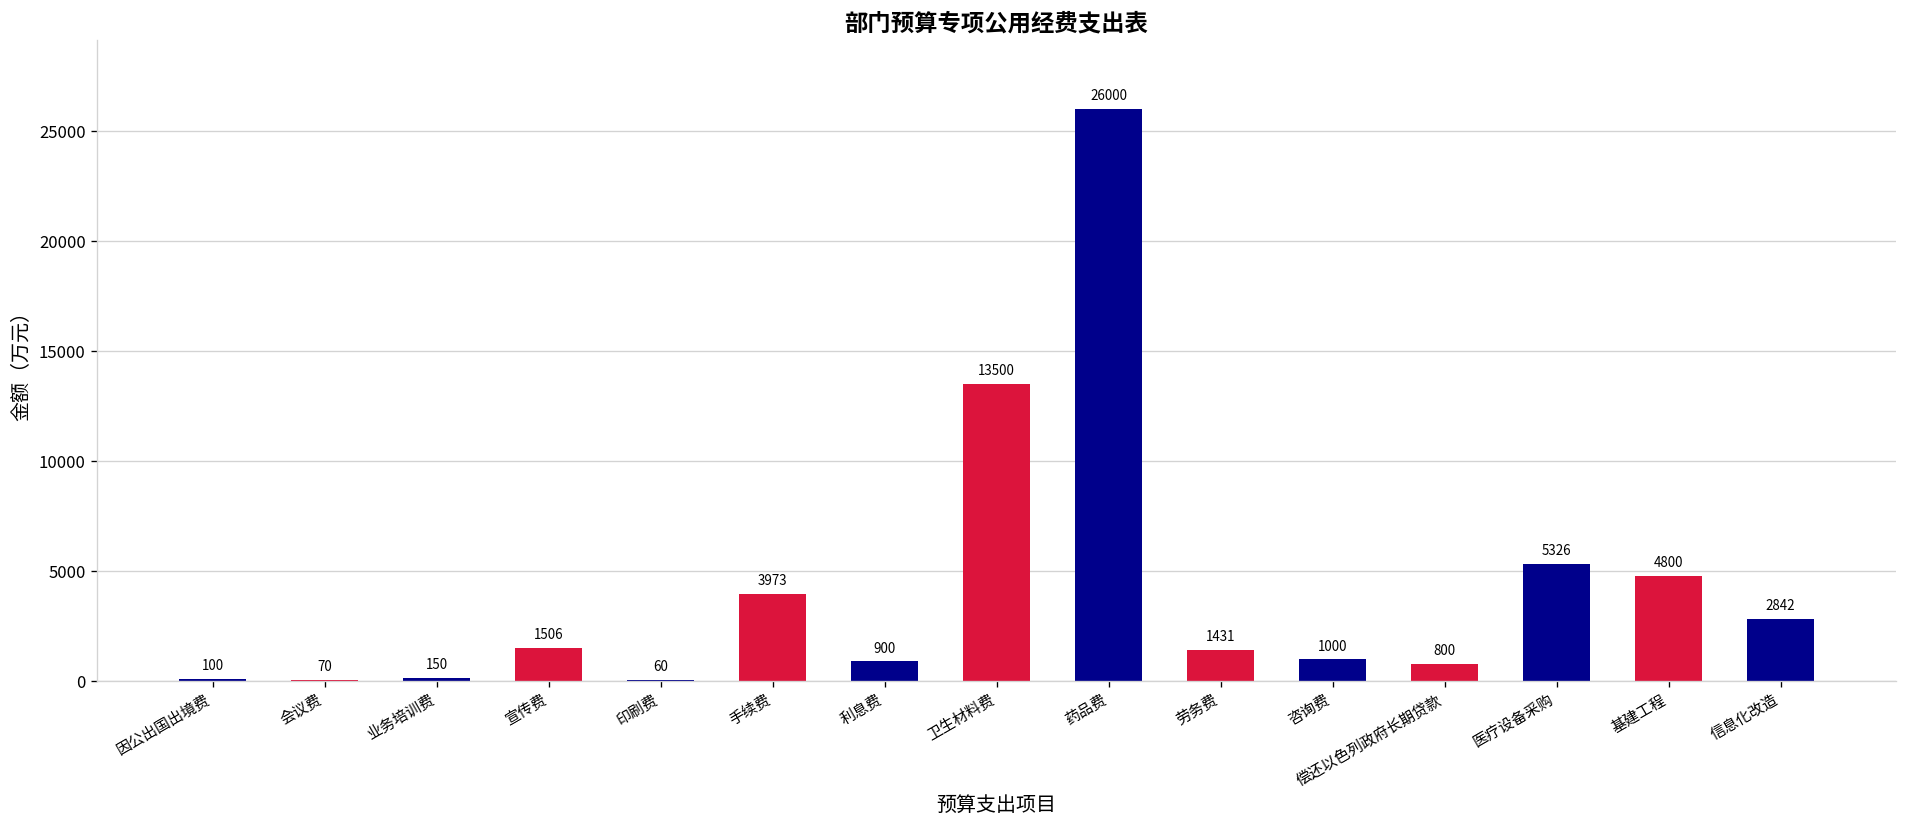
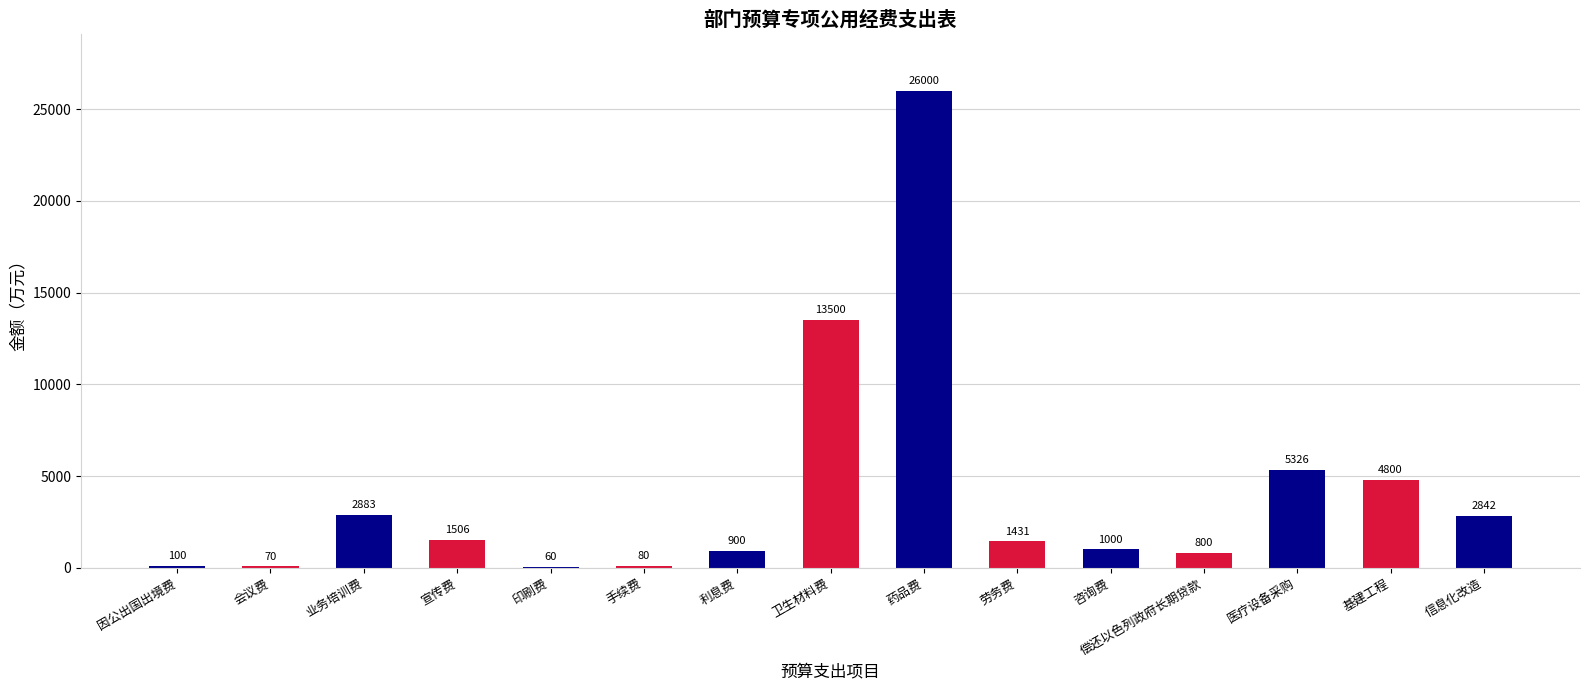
  {
    "因公出国出境费": 100,
    "会议费": 70,
-   "业务培训费": 150,
+   "业务培训费": 2883,
    "宣传费": 1506,
    "印刷费": 60,
-   "手续费": 3973,
+   "手续费": 80,
    "利息费": 900,
    "卫生材料费": 13500,
    "药品费": 26000,
    "劳务费": 1431,
    "咨询费": 1000,
    "偿还以色列政府长期贷款": 800,
    "医疗设备采购": 5326,
    "基建工程": 4800,
    "信息化改造": 2842
  }
